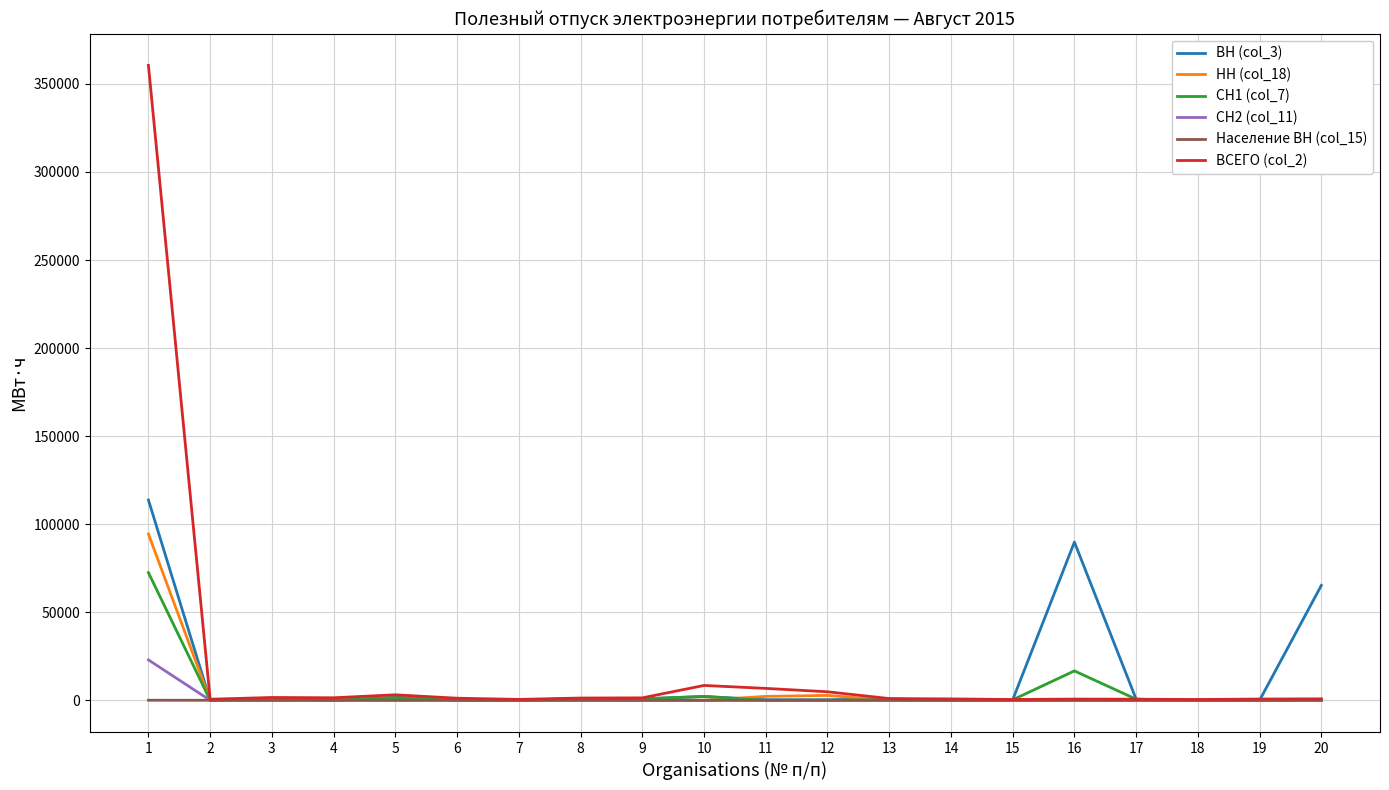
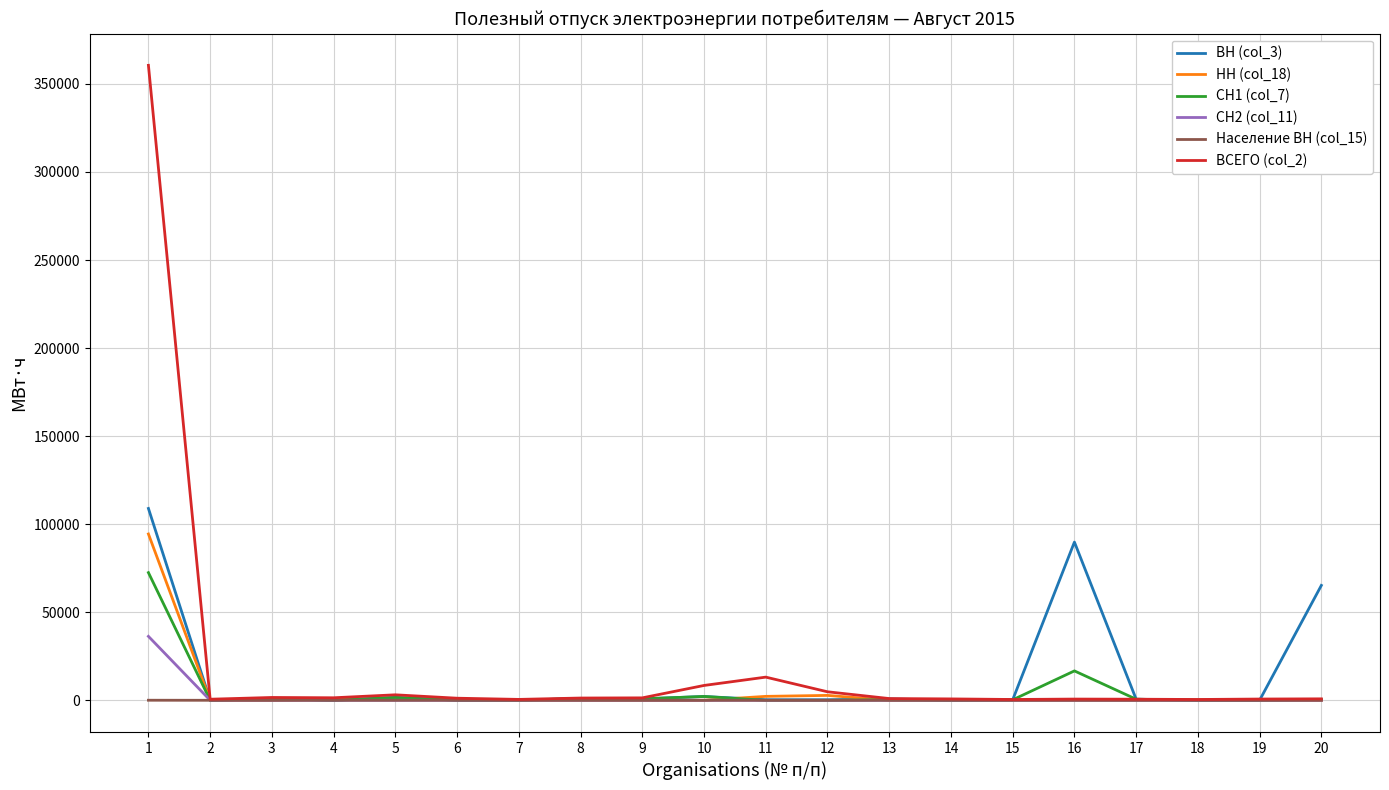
  {
    "ВН (col_3)": {
-     "1": 114000,
+     "1": 109000,
      "16": 90000,
      "20": 65000
    },
    "НН (col_18)": {
      "1": 94000,
      "11": 2000,
      "12": 3000
    },
    "СН1 (col_7)": {
      "1": 72000,
      "16": 17000
    },
    "СН2 (col_11)": {
-     "1": 23000
+     "1": 36000
    },
    "Население ВН (col_15)": {
      "1": 0
    },
    "ВСЕГО (col_2)": {
      "1": 361000,
      "5": 3000,
      "10": 8000,
-     "11": 7000,
+     "11": 13000,
      "12": 5000
    }
  }
